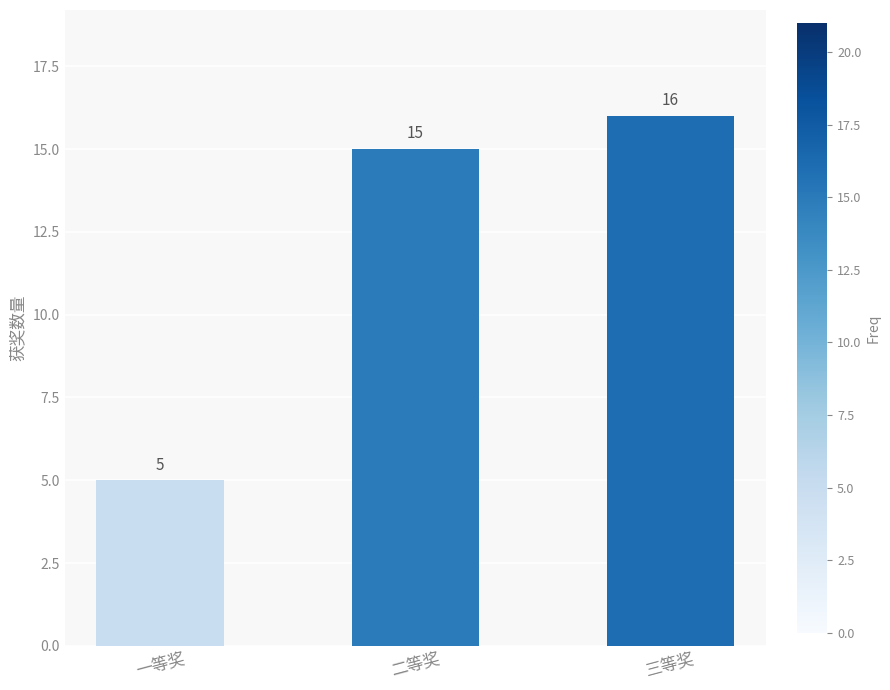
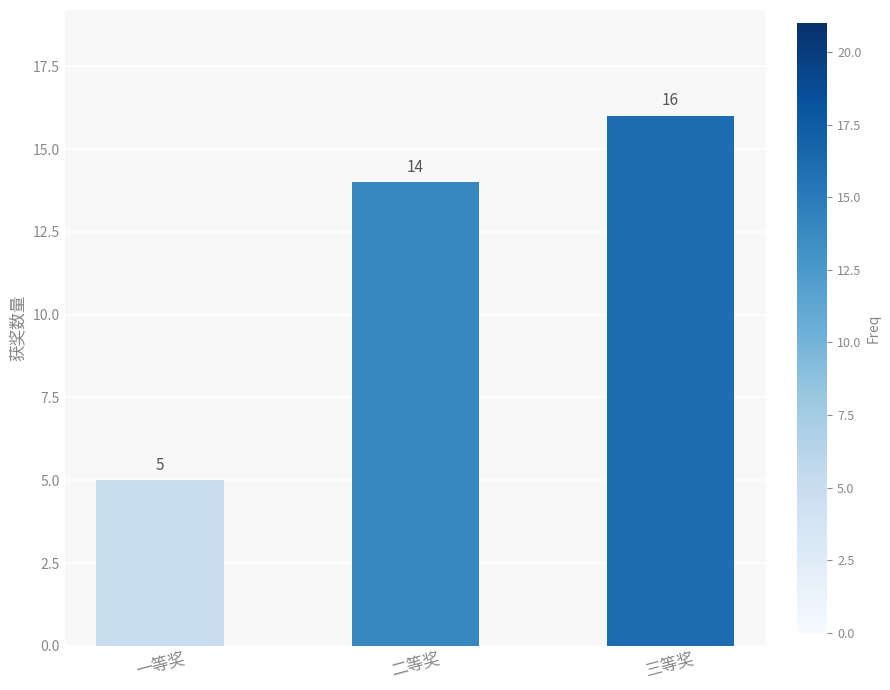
  {
    "一等奖": 5,
-   "二等奖": 15,
+   "二等奖": 14,
    "三等奖": 16
  }
